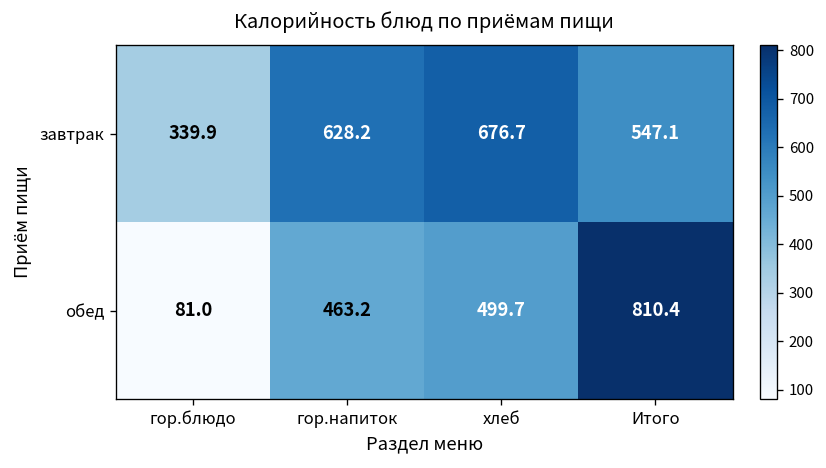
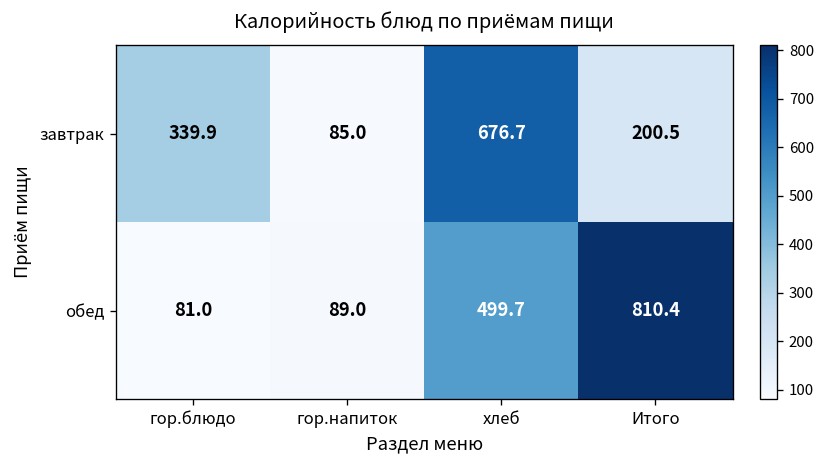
  {
    "завтрак": {
      "гор.блюдо": 339.9,
-     "гор.напиток": 628.2,
+     "гор.напиток": 85.0,
      "хлеб": 676.7,
-     "Итого": 547.1
+     "Итого": 200.5
    },
    "обед": {
      "гор.блюдо": 81.0,
-     "гор.напиток": 463.2,
+     "гор.напиток": 89.0,
      "хлеб": 499.7,
      "Итого": 810.4
    }
  }
